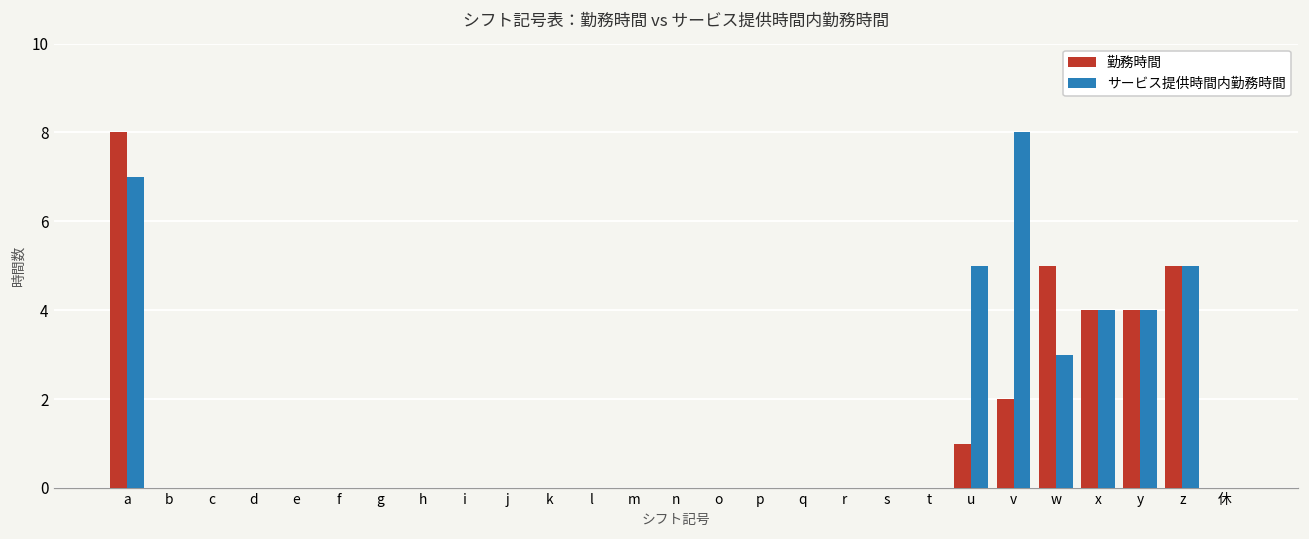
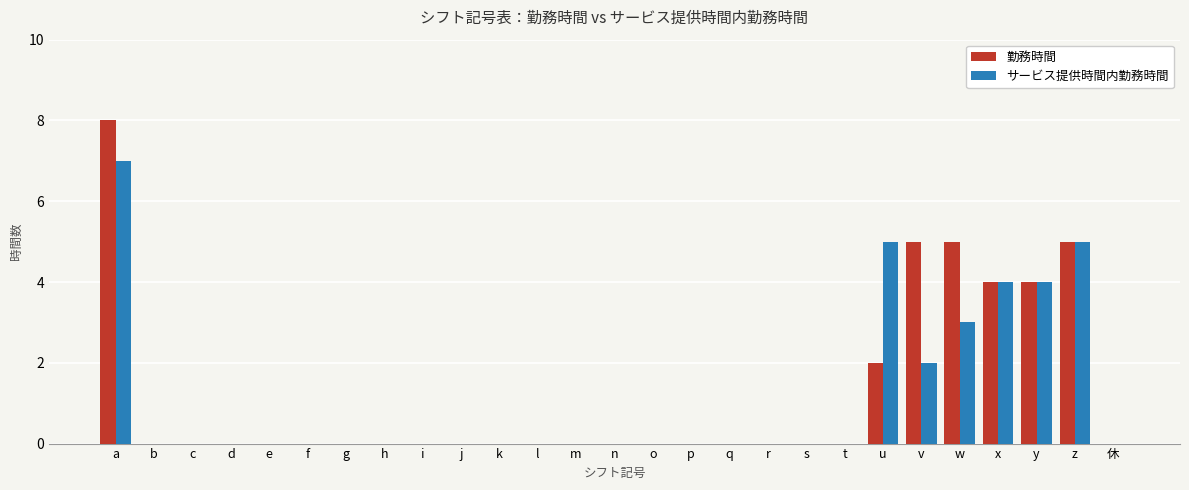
  {
    "勤務時間": {
      "a": 8,
      "b": 0,
      "c": 0,
      "d": 0,
      "e": 0,
      "f": 0,
      "g": 0,
      "h": 0,
      "i": 0,
      "j": 0,
      "k": 0,
      "l": 0,
      "m": 0,
      "n": 0,
      "o": 0,
      "p": 0,
      "q": 0,
      "r": 0,
      "s": 0,
      "t": 0,
-     "u": 1,
-     "v": 2,
+     "u": 2,
+     "v": 5,
      "w": 5,
      "x": 4,
      "y": 4,
      "z": 5,
      "休": 0
    },
    "サービス提供時間内勤務時間": {
      "a": 7,
      "b": 0,
      "c": 0,
      "d": 0,
      "e": 0,
      "f": 0,
      "g": 0,
      "h": 0,
      "i": 0,
      "j": 0,
      "k": 0,
      "l": 0,
      "m": 0,
      "n": 0,
      "o": 0,
      "p": 0,
      "q": 0,
      "r": 0,
      "s": 0,
      "t": 0,
      "u": 5,
-     "v": 8,
+     "v": 2,
      "w": 3,
      "x": 4,
      "y": 4,
      "z": 5,
      "休": 0
    }
  }
